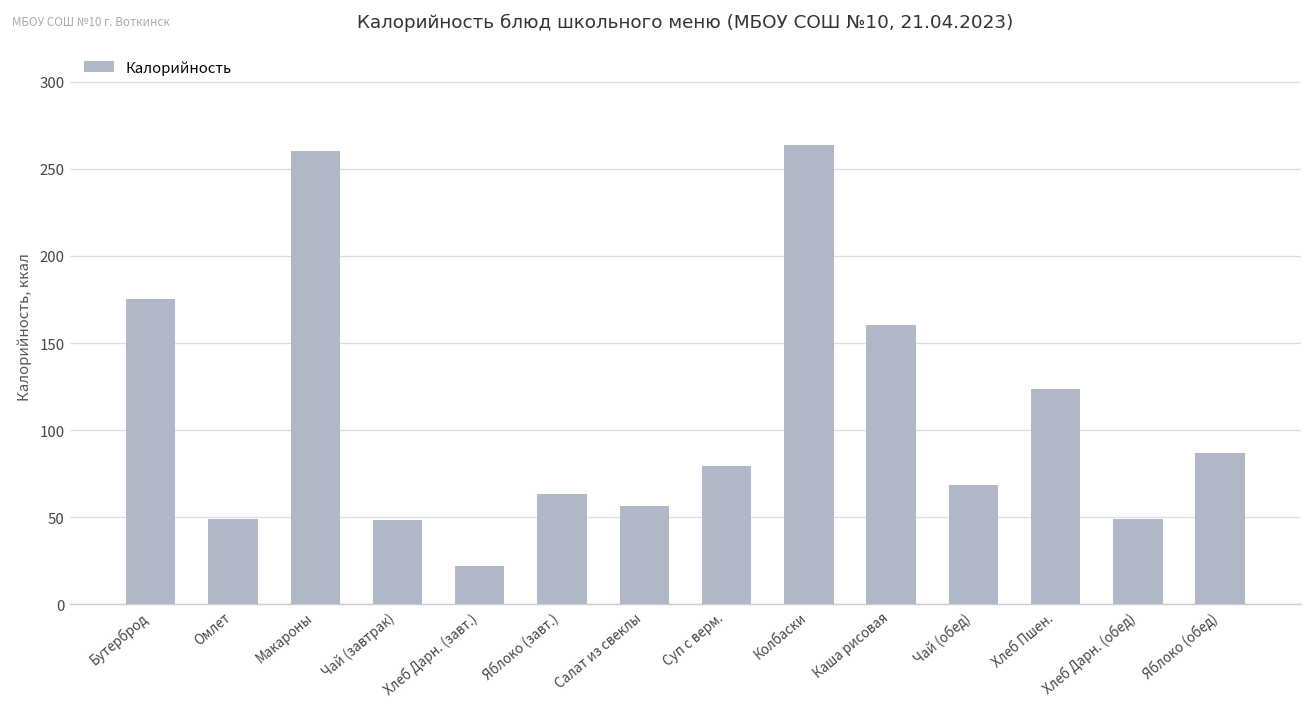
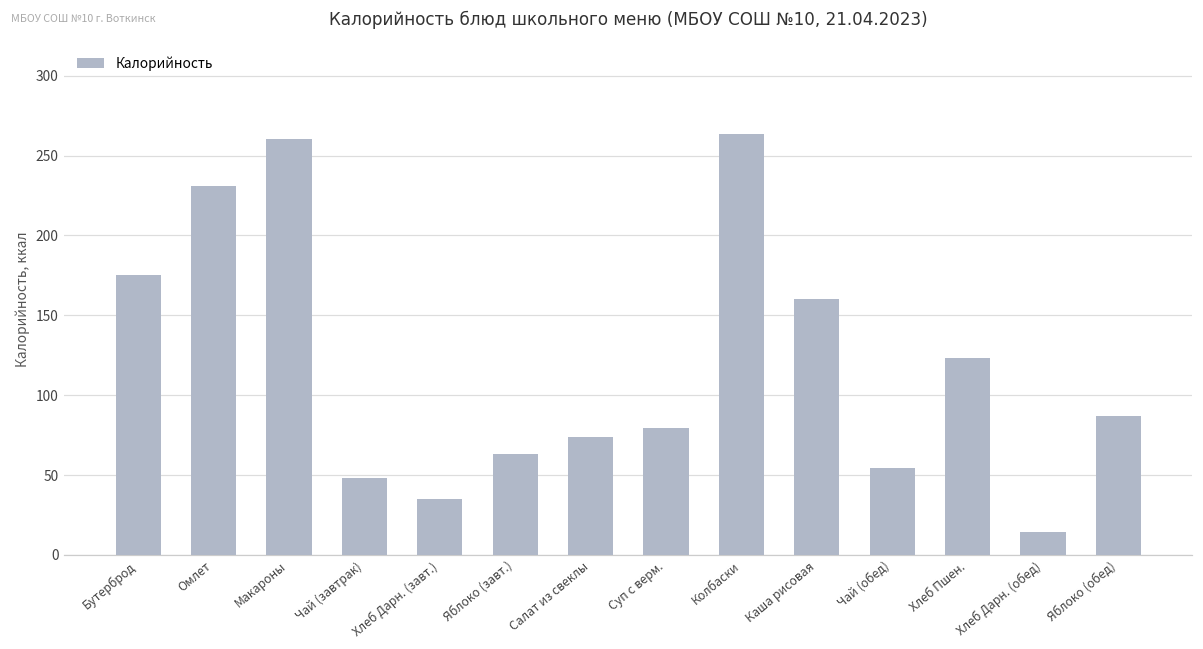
  {
    "Бутерброд": 175,
-   "Омлет": 49,
+   "Омлет": 231,
    "Макароны": 260,
    "Чай (завтрак)": 48,
-   "Хлеб Дарн. (завт.)": 22,
+   "Хлеб Дарн. (завт.)": 35,
    "Яблоко (завт.)": 63,
-   "Салат из свеклы": 56,
+   "Салат из свеклы": 74,
    "Суп с верм.": 79,
    "Колбаски": 264,
    "Каша рисовая": 160,
-   "Чай (обед)": 69,
+   "Чай (обед)": 55,
    "Хлеб Пшен.": 123,
-   "Хлеб Дарн. (обед)": 49,
+   "Хлеб Дарн. (обед)": 14,
    "Яблоко (обед)": 87
  }
